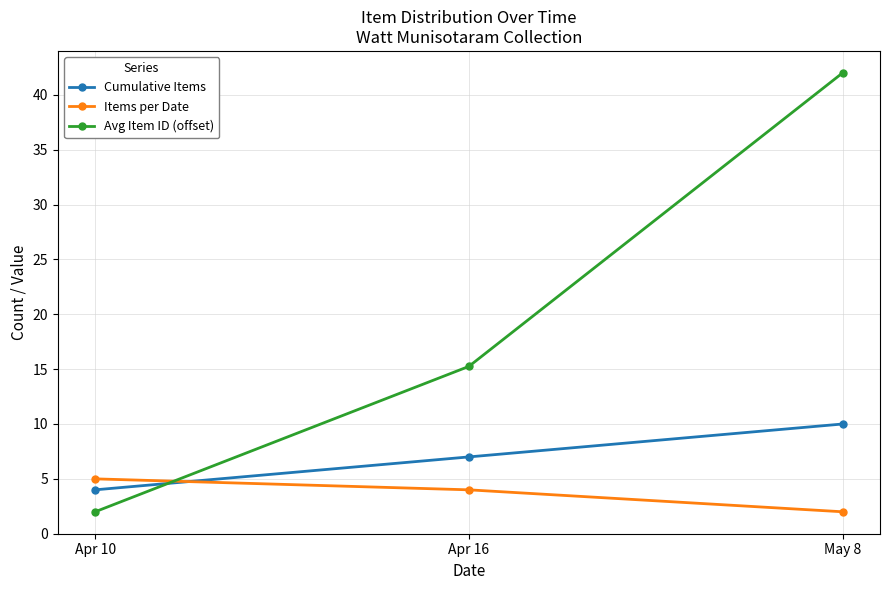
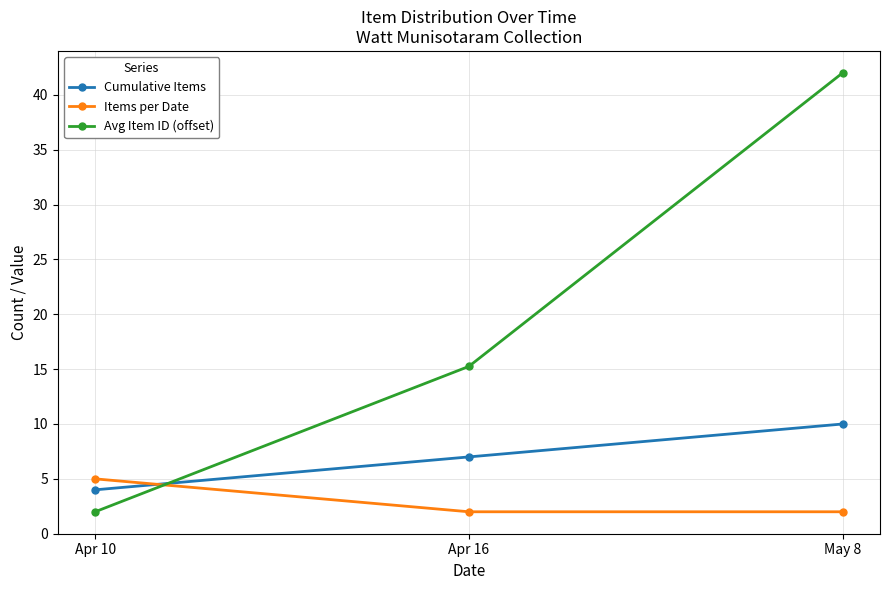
  {
    "Cumulative Items": {
      "Apr 10": 4,
      "Apr 16": 7,
      "May 8": 10
    },
    "Items per Date": {
      "Apr 10": 5,
-     "Apr 16": 4,
+     "Apr 16": 2,
      "May 8": 2
    },
    "Avg Item ID (offset)": {
      "Apr 10": 2,
      "Apr 16": 15.3,
      "May 8": 42
    }
  }
